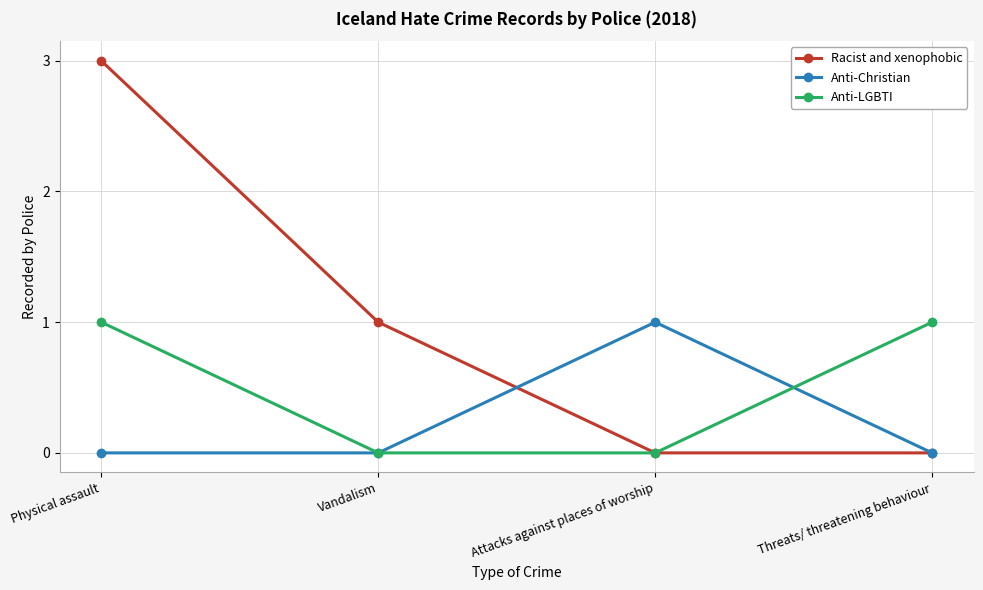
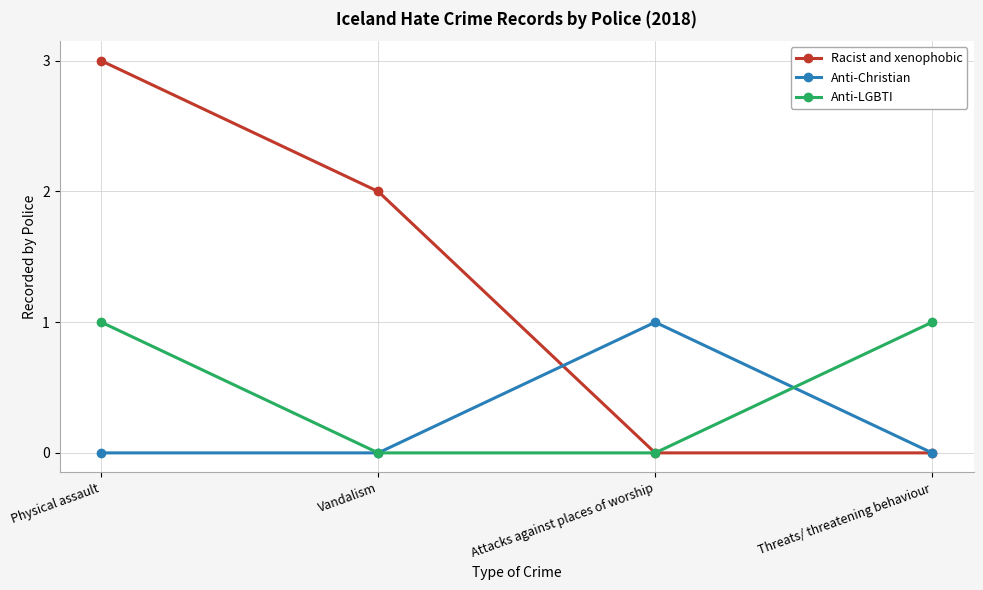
  {
    "Racist and xenophobic": {
      "Physical assault": 3,
-     "Vandalism": 1
+     "Vandalism": 2
    },
    "Anti-Christian": {
      "Physical assault": 0,
      "Attacks against places of worship": 1
    },
    "Anti-LGBTI": {
      "Physical assault": 1,
      "Threats/ threatening behaviour": 1
    }
  }
